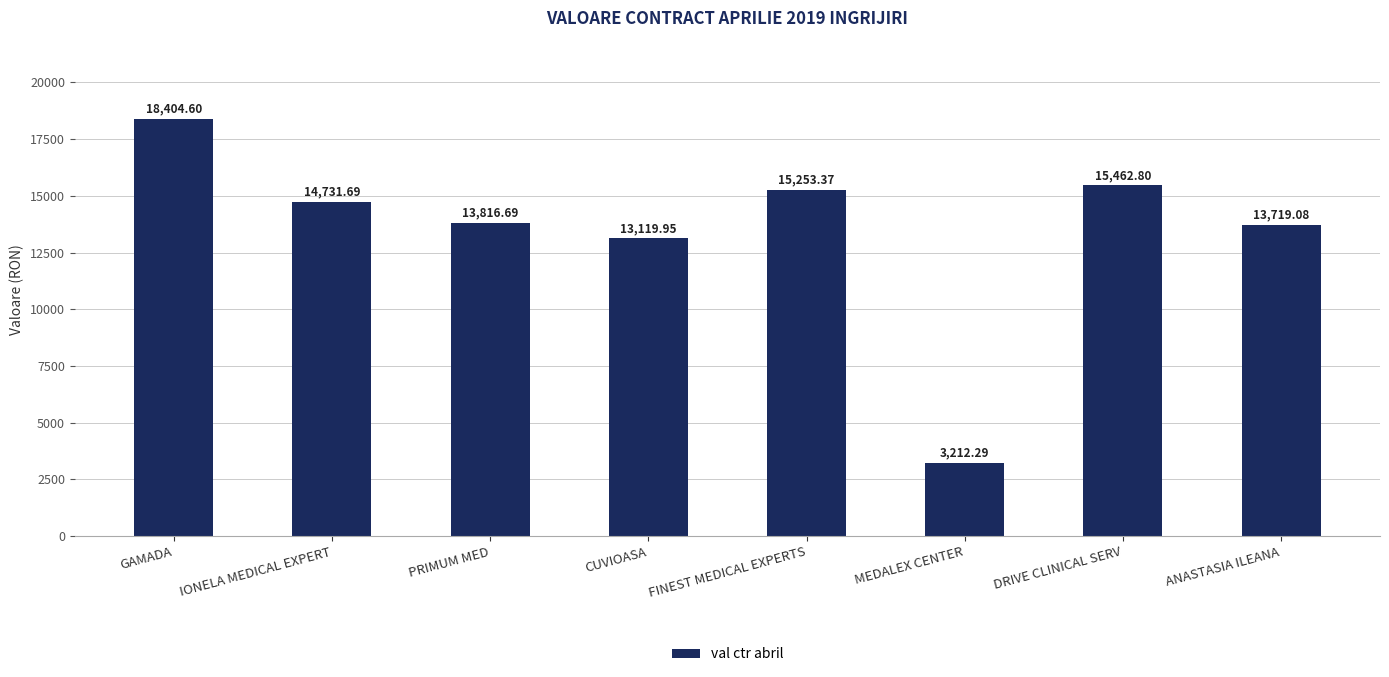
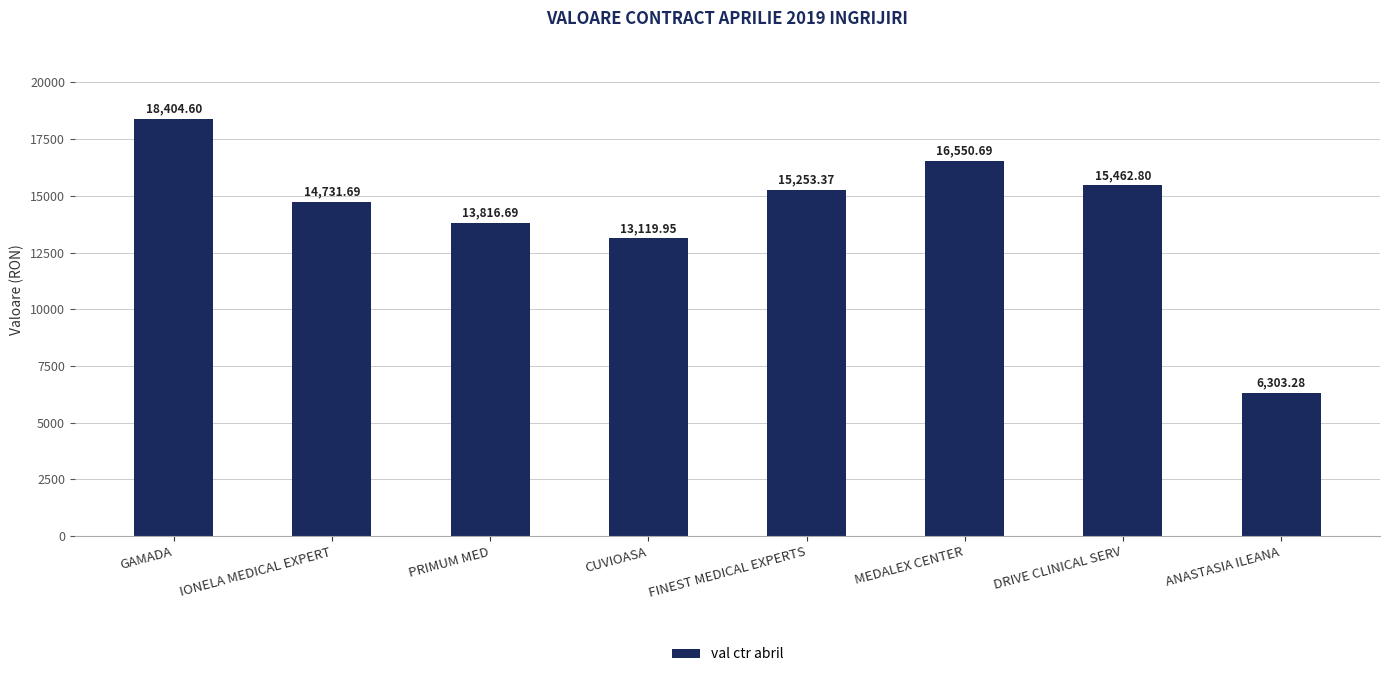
  {
    "GAMADA": "18,404.60",
    "IONELA MEDICAL EXPERT": "14,731.69",
    "PRIMUM MED": "13,816.69",
    "CUVIOASA": "13,119.95",
    "FINEST MEDICAL EXPERTS": "15,253.37",
-   "MEDALEX CENTER": "3,212.29",
+   "MEDALEX CENTER": "16,550.69",
    "DRIVE CLINICAL SERV": "15,462.80",
-   "ANASTASIA ILEANA": "13,719.08"
+   "ANASTASIA ILEANA": "6,303.28"
  }
